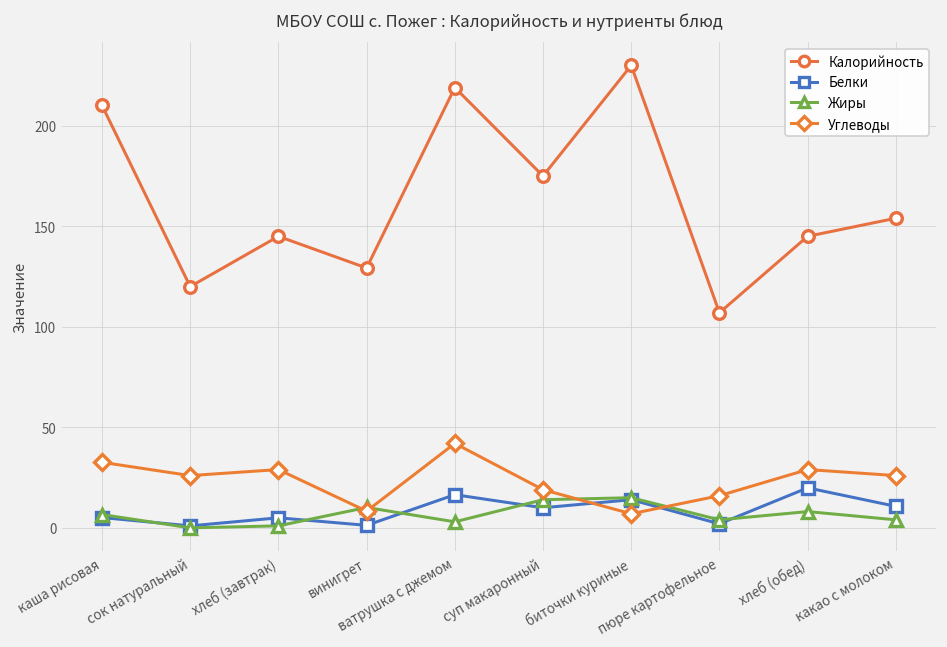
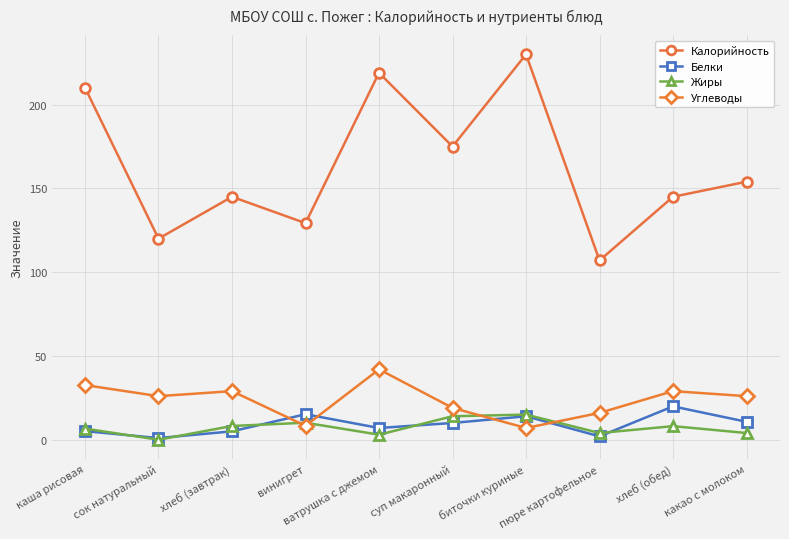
  {
    "Белки": {
      "хлеб (завтрак)": 5,
-     "винигрет": 1,
-     "ватрушка с джемом": 17,
+     "винигрет": 15,
+     "ватрушка с джемом": 7,
      "суп макаронный": 10,
      "пюре картофельное": 2,
      "хлеб (обед)": 20,
      "какао с молоком": 11
    },
    "Жиры": {
-     "хлеб (завтрак)": 1,
+     "хлеб (завтрак)": 8,
      "винигрет": 10,
      "ватрушка с джемом": 3,
      "суп макаронный": 14,
      "пюре картофельное": 4,
      "хлеб (обед)": 8,
      "какао с молоком": 4
    }
  }
